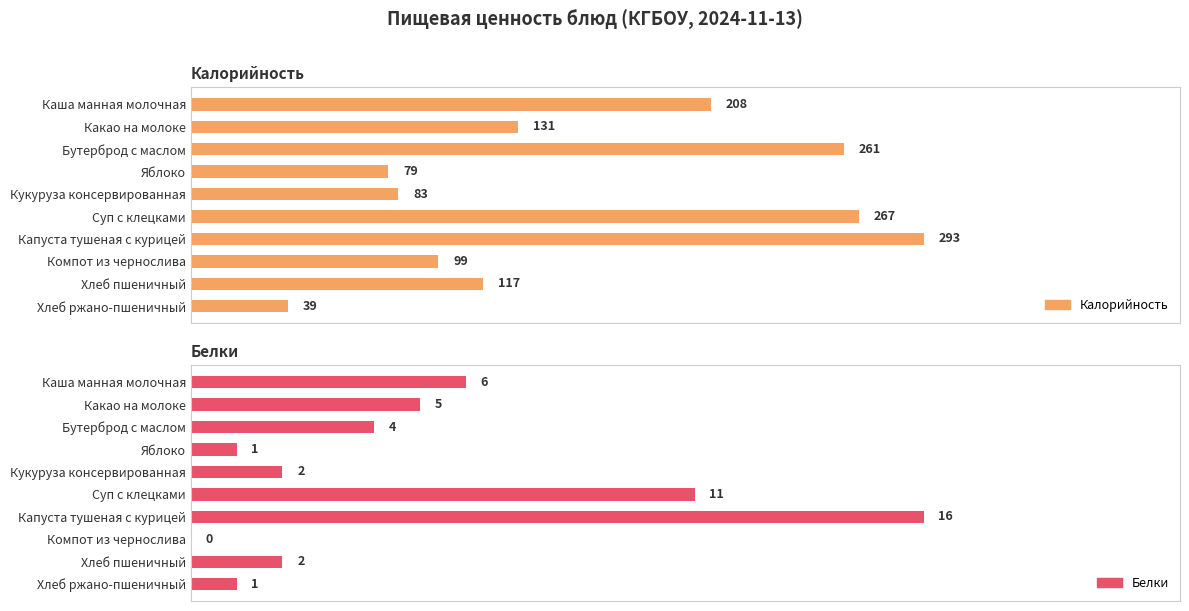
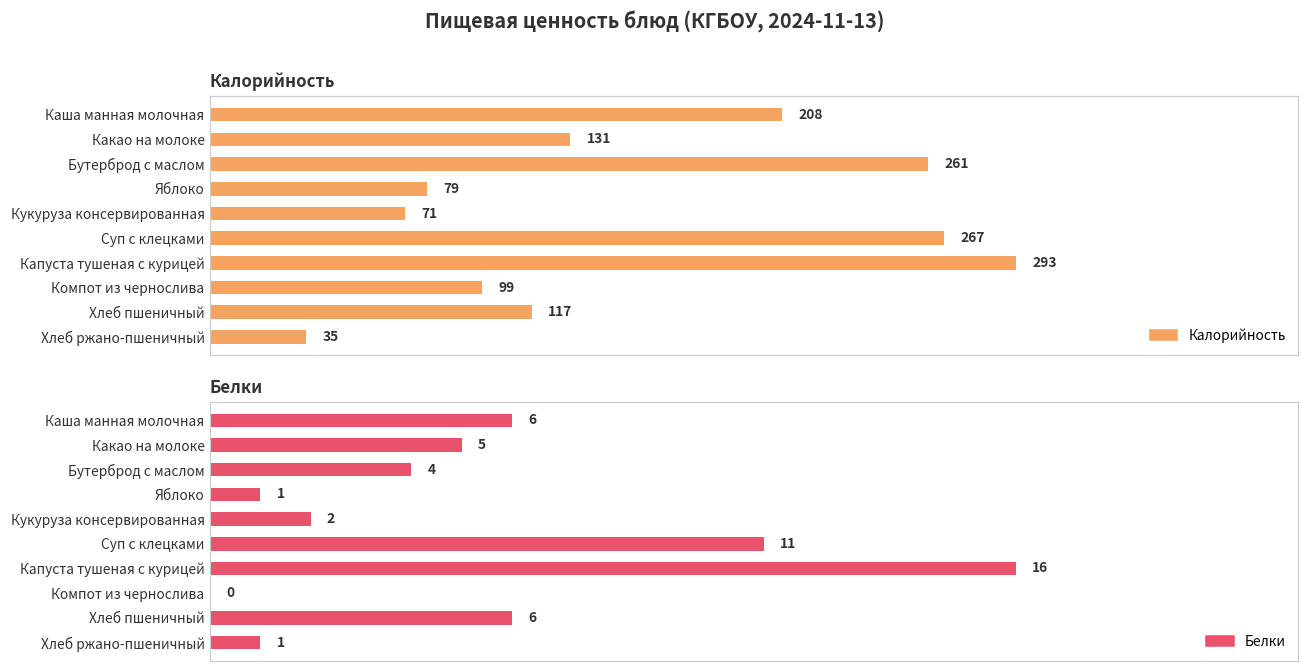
  {
    "Калорийность": {
      "Каша манная молочная": 208,
      "Какао на молоке": 131,
      "Бутерброд с маслом": 261,
      "Яблоко": 79,
-     "Кукуруза консервированная": 83,
+     "Кукуруза консервированная": 71,
      "Суп с клецками": 267,
      "Капуста тушеная с курицей": 293,
      "Компот из чернослива": 99,
      "Хлеб пшеничный": 117,
-     "Хлеб ржано-пшеничный": 39
+     "Хлеб ржано-пшеничный": 35
    },
    "Белки": {
      "Каша манная молочная": 6,
      "Какао на молоке": 5,
      "Бутерброд с маслом": 4,
      "Яблоко": 1,
      "Кукуруза консервированная": 2,
      "Суп с клецками": 11,
      "Капуста тушеная с курицей": 16,
      "Компот из чернослива": 0,
-     "Хлеб пшеничный": 2,
+     "Хлеб пшеничный": 6,
      "Хлеб ржано-пшеничный": 1
    }
  }
